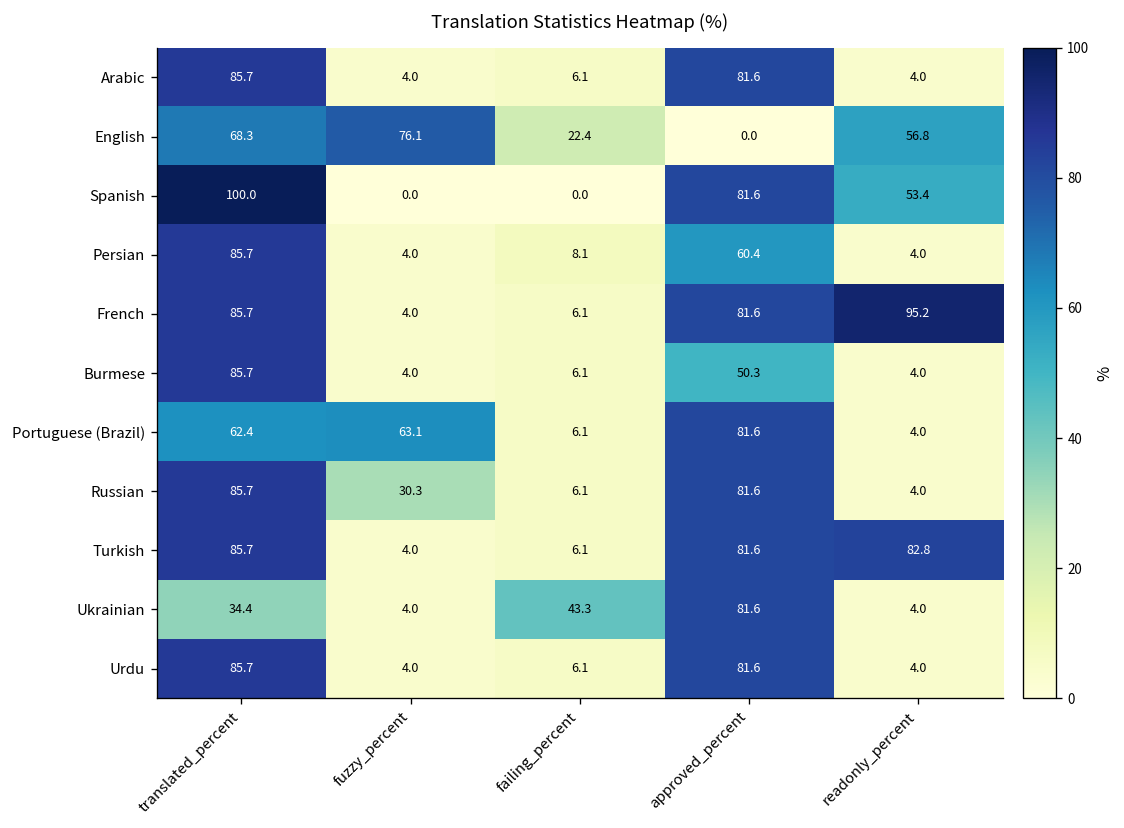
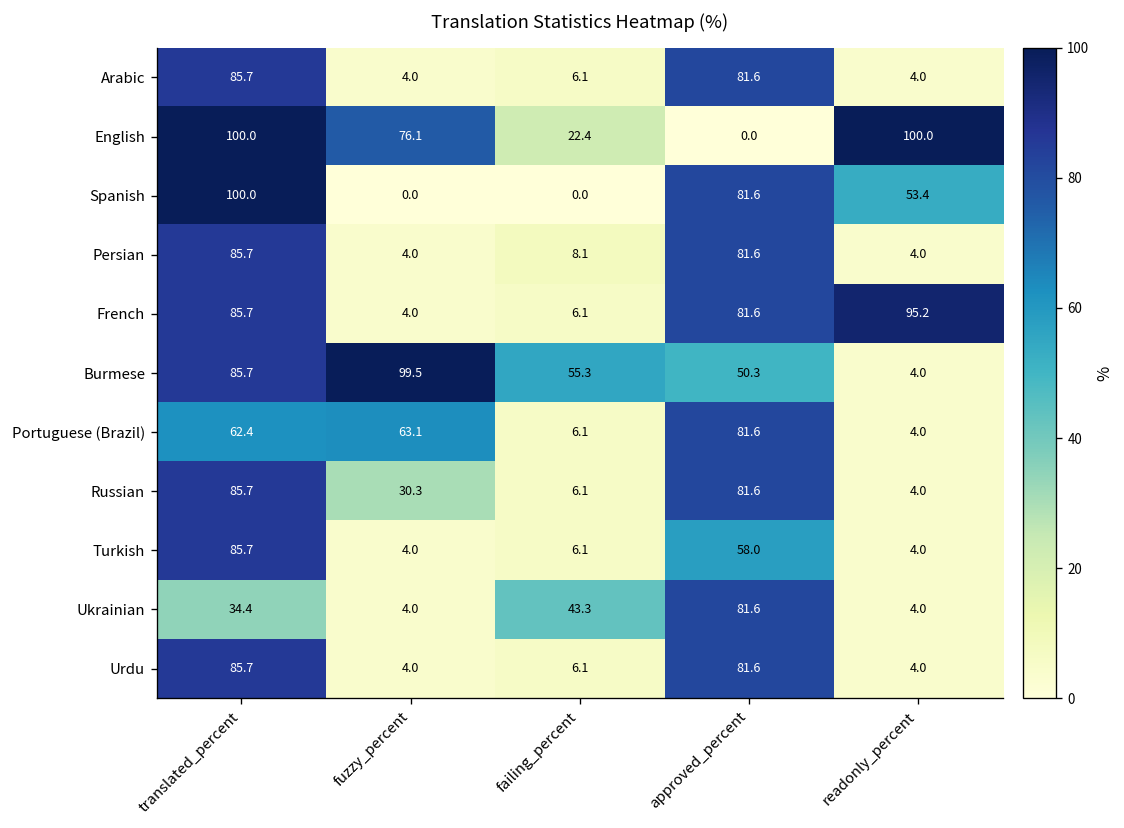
  {
    "Arabic": {
      "translated_percent": 85.7,
      "fuzzy_percent": 4.0,
      "failing_percent": 6.1,
      "approved_percent": 81.6,
      "readonly_percent": 4.0
    },
    "English": {
-     "translated_percent": 68.3,
+     "translated_percent": 100.0,
      "fuzzy_percent": 76.1,
      "failing_percent": 22.4,
      "approved_percent": 0.0,
-     "readonly_percent": 56.8
+     "readonly_percent": 100.0
    },
    "Spanish": {
      "translated_percent": 100.0,
      "fuzzy_percent": 0.0,
      "failing_percent": 0.0,
      "approved_percent": 81.6,
      "readonly_percent": 53.4
    },
    "Persian": {
      "translated_percent": 85.7,
      "fuzzy_percent": 4.0,
      "failing_percent": 8.1,
-     "approved_percent": 60.4,
+     "approved_percent": 81.6,
      "readonly_percent": 4.0
    },
    "French": {
      "translated_percent": 85.7,
      "fuzzy_percent": 4.0,
      "failing_percent": 6.1,
      "approved_percent": 81.6,
      "readonly_percent": 95.2
    },
    "Burmese": {
      "translated_percent": 85.7,
-     "fuzzy_percent": 4.0,
-     "failing_percent": 6.1,
+     "fuzzy_percent": 99.5,
+     "failing_percent": 55.3,
      "approved_percent": 50.3,
      "readonly_percent": 4.0
    },
    "Portuguese (Brazil)": {
      "translated_percent": 62.4,
      "fuzzy_percent": 63.1,
      "failing_percent": 6.1,
      "approved_percent": 81.6,
      "readonly_percent": 4.0
    },
    "Russian": {
      "translated_percent": 85.7,
      "fuzzy_percent": 30.3,
      "failing_percent": 6.1,
      "approved_percent": 81.6,
      "readonly_percent": 4.0
    },
    "Turkish": {
      "translated_percent": 85.7,
      "fuzzy_percent": 4.0,
      "failing_percent": 6.1,
-     "approved_percent": 81.6,
-     "readonly_percent": 82.8
+     "approved_percent": 58.0,
+     "readonly_percent": 4.0
    },
    "Ukrainian": {
      "translated_percent": 34.4,
      "fuzzy_percent": 4.0,
      "failing_percent": 43.3,
      "approved_percent": 81.6,
      "readonly_percent": 4.0
    },
    "Urdu": {
      "translated_percent": 85.7,
      "fuzzy_percent": 4.0,
      "failing_percent": 6.1,
      "approved_percent": 81.6,
      "readonly_percent": 4.0
    }
  }
